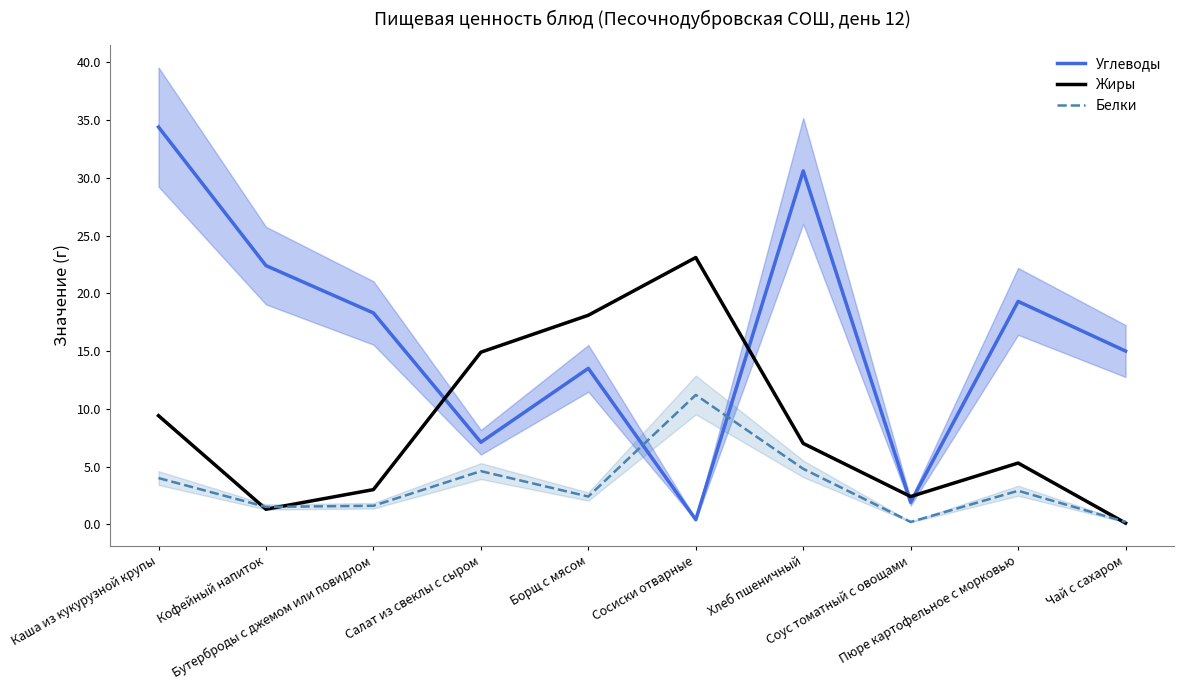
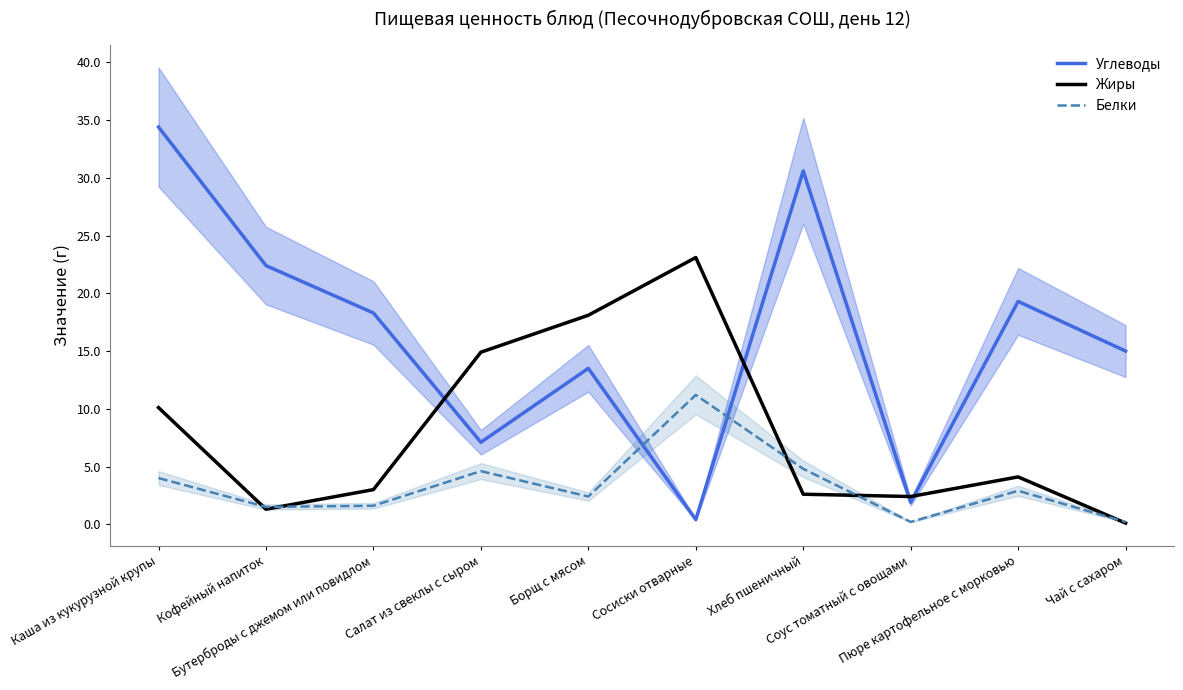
  {
    "Жиры": {
-     "Каша из кукурузной крупы": 9.4,
+     "Каша из кукурузной крупы": 10.1,
      "Бутерброды с джемом или повидлом": 3.0,
      "Салат из свеклы с сыром": 14.9,
      "Борщ с мясом": 18.1,
      "Сосиски отварные": 23.1,
-     "Хлеб пшеничный": 7.0,
-     "Пюре картофельное с морковью": 5.3
+     "Хлеб пшеничный": 2.6,
+     "Пюре картофельное с морковью": 4.1
    }
  }
